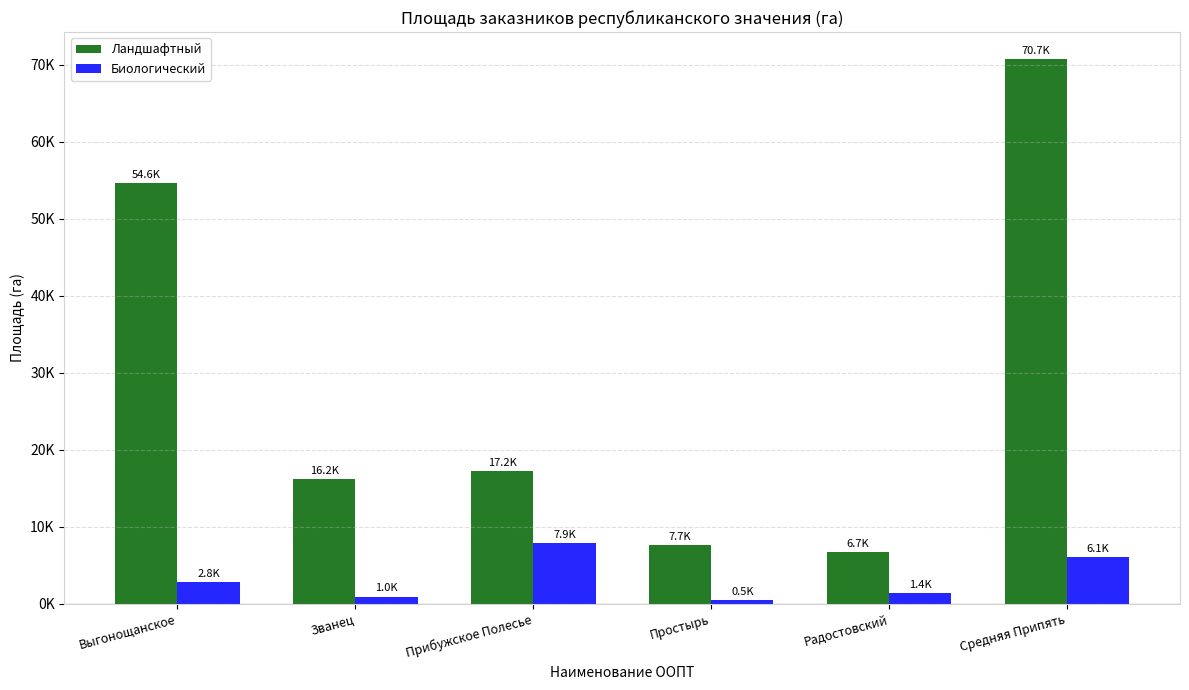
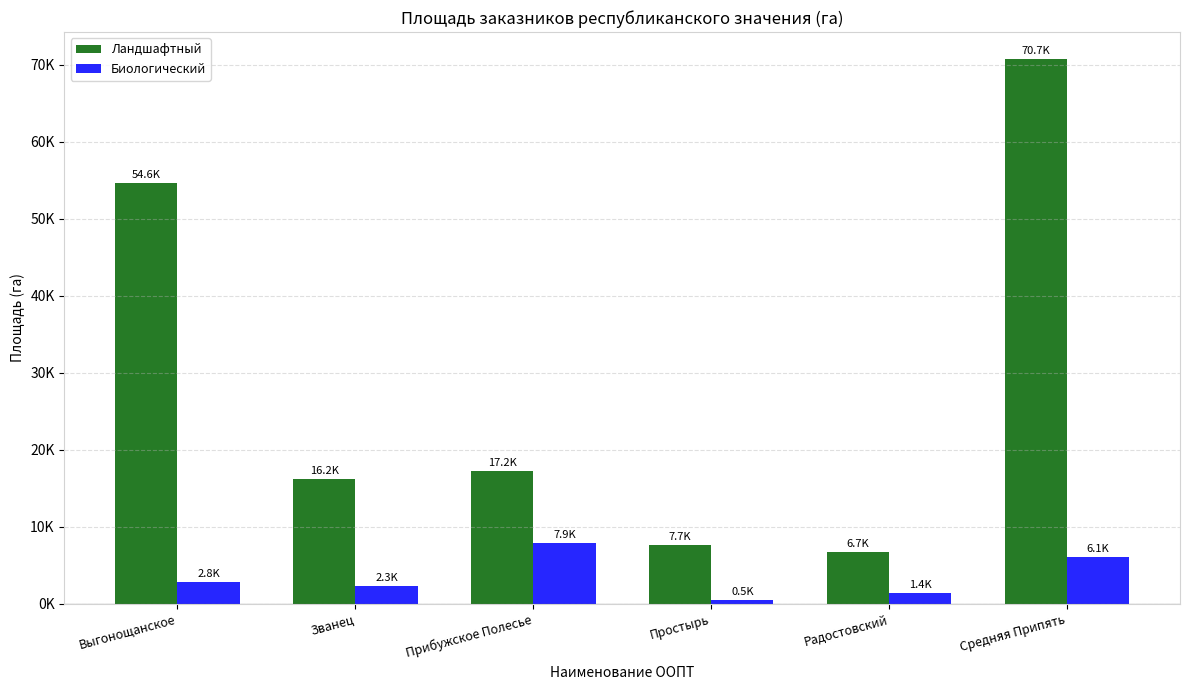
  {
    "Ландшафтный": {
      "Выгонощанское": "54.6K",
      "Званец": "16.2K",
      "Прибужское Полесье": "17.2K",
      "Простырь": "7.7K",
      "Радостовский": "6.7K",
      "Средняя Припять": "70.7K"
    },
    "Биологический": {
      "Выгонощанское": "2.8K",
-     "Званец": "1.0K",
+     "Званец": "2.3K",
      "Прибужское Полесье": "7.9K",
      "Простырь": "0.5K",
      "Радостовский": "1.4K",
      "Средняя Припять": "6.1K"
    }
  }
